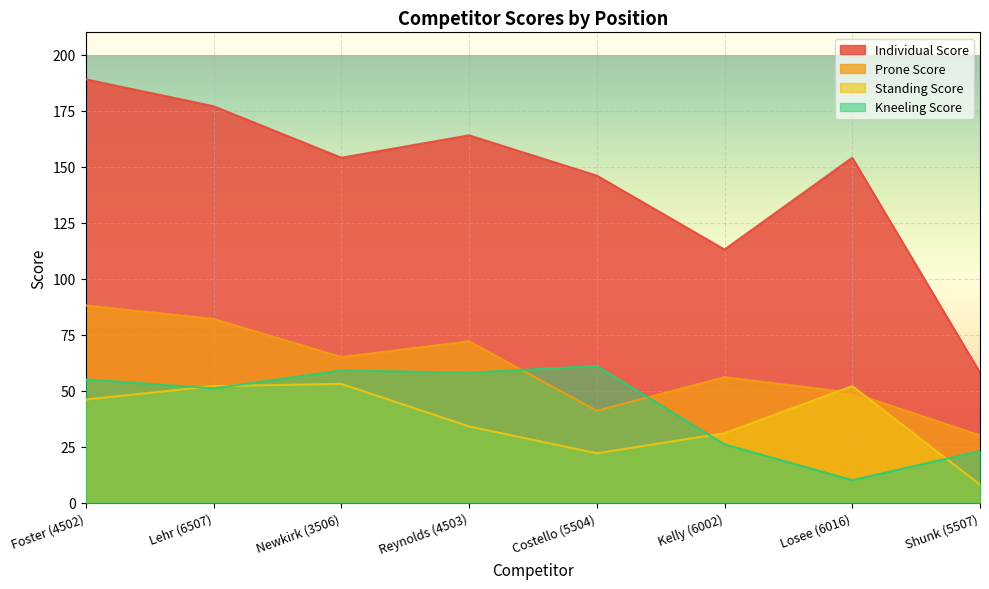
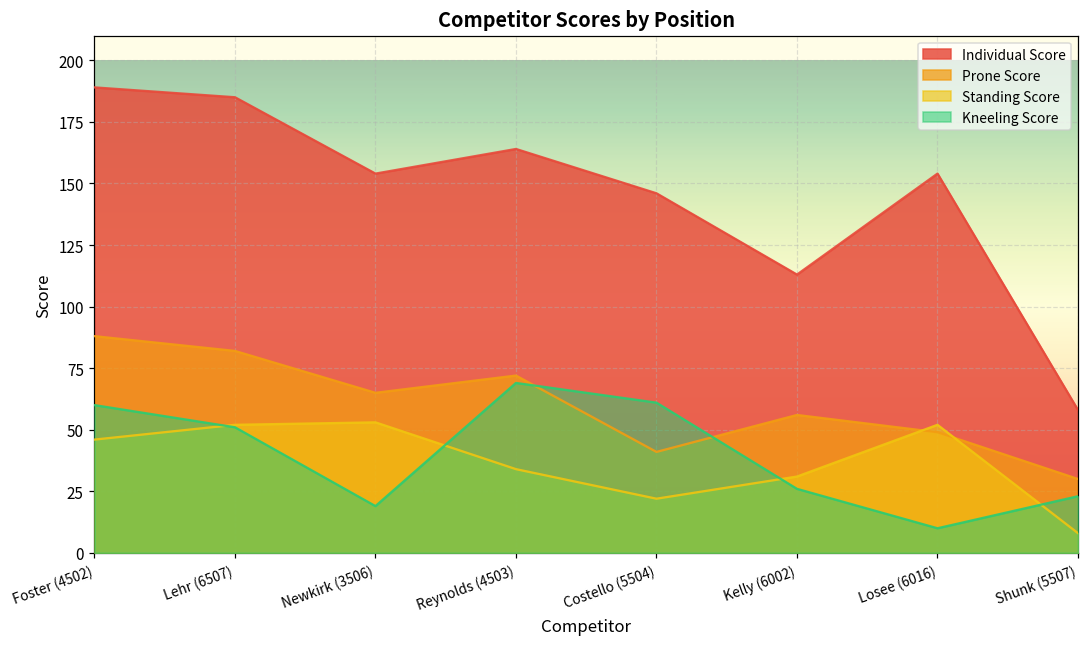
  {
    "Individual Score": {
      "Foster (4502)": 189,
-     "Lehr (6507)": 177,
+     "Lehr (6507)": 185,
      "Newkirk (3506)": 154,
      "Reynolds (4503)": 164,
      "Costello (5504)": 146,
      "Kelly (6002)": 113,
      "Losee (6016)": 154,
      "Shunk (5507)": 58
    },
    "Kneeling Score": {
-     "Foster (4502)": 55,
-     "Newkirk (3506)": 59,
-     "Reynolds (4503)": 58,
+     "Foster (4502)": 60,
+     "Newkirk (3506)": 19,
+     "Reynolds (4503)": 69,
      "Costello (5504)": 61,
      "Kelly (6002)": 26,
      "Losee (6016)": 10,
      "Shunk (5507)": 23
    }
  }
